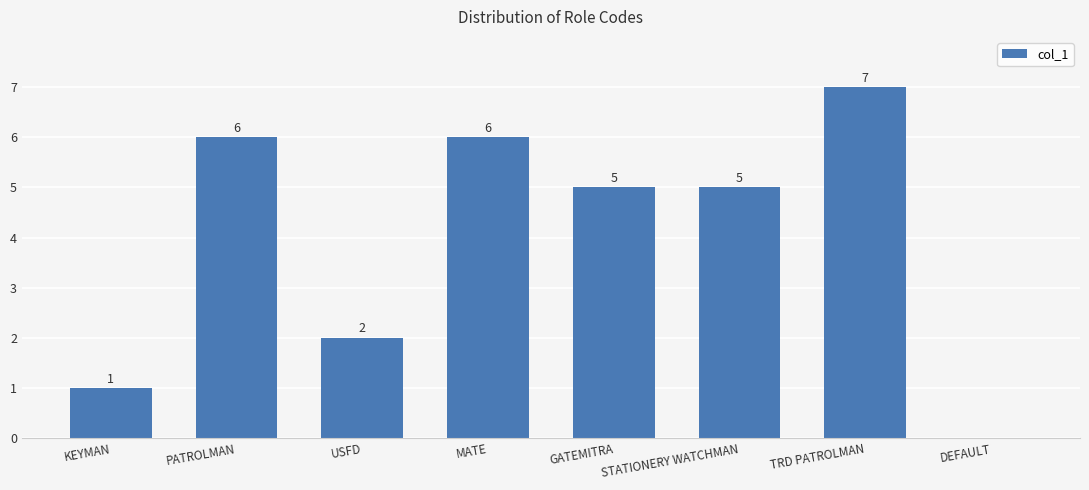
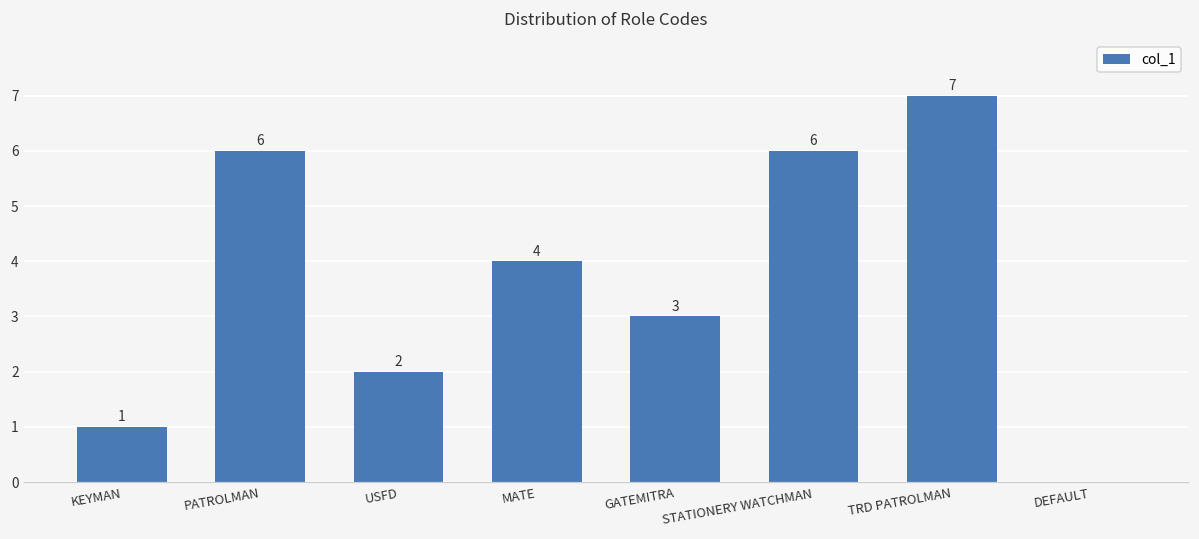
  {
    "KEYMAN": 1,
    "PATROLMAN": 6,
    "USFD": 2,
-   "MATE": 6,
-   "GATEMITRA": 5,
-   "STATIONERY WATCHMAN": 5,
+   "MATE": 4,
+   "GATEMITRA": 3,
+   "STATIONERY WATCHMAN": 6,
    "TRD PATROLMAN": 7
  }
